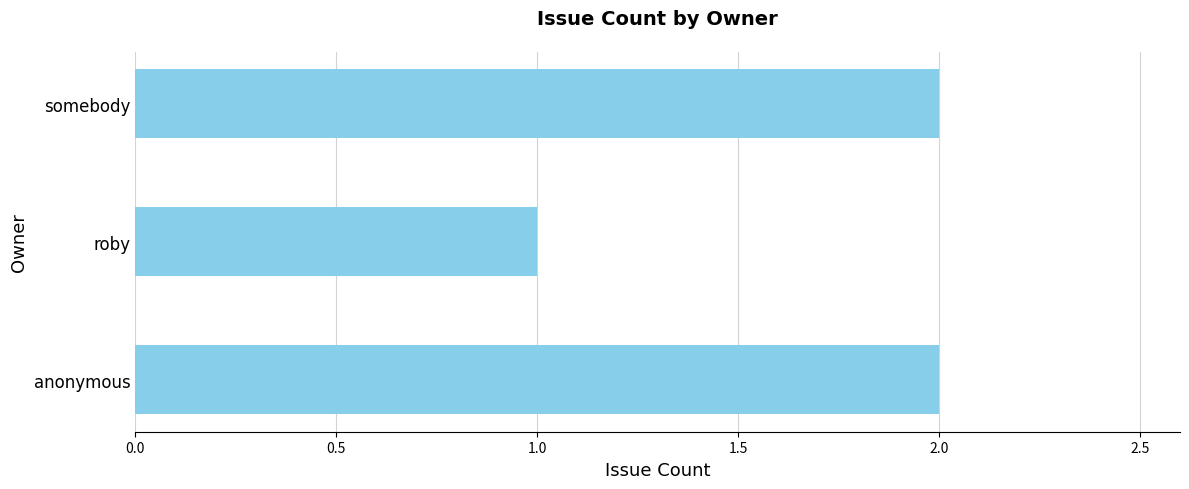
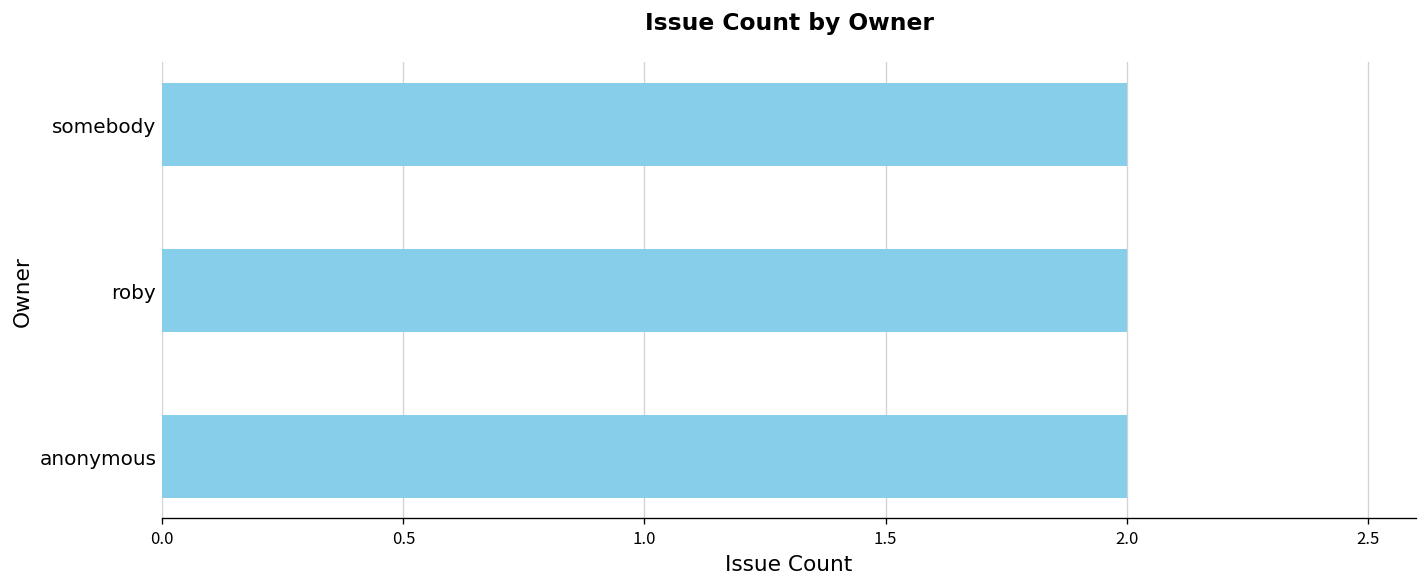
  {
    "somebody": 2,
-   "roby": 1,
+   "roby": 2,
    "anonymous": 2
  }
